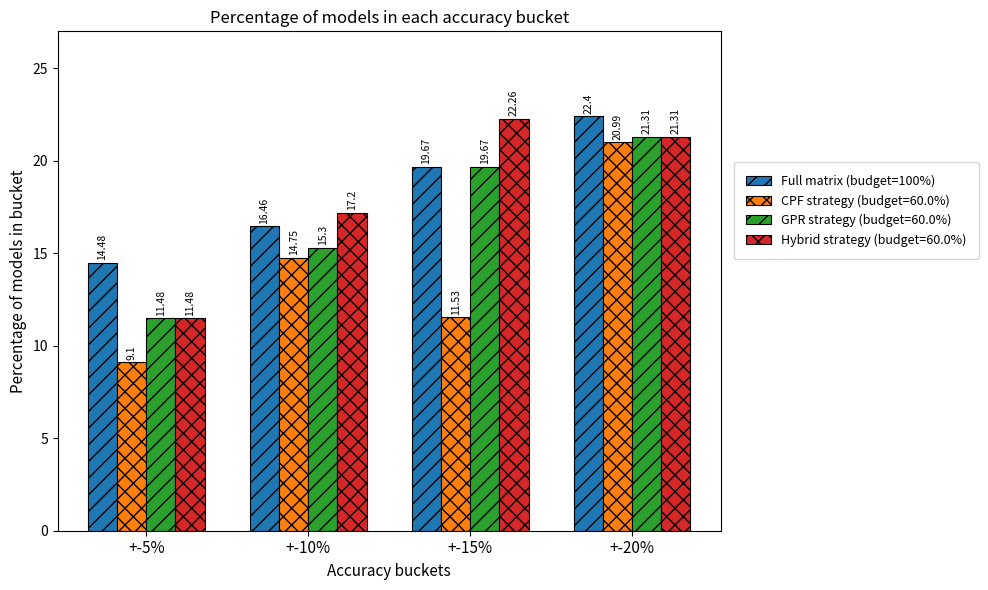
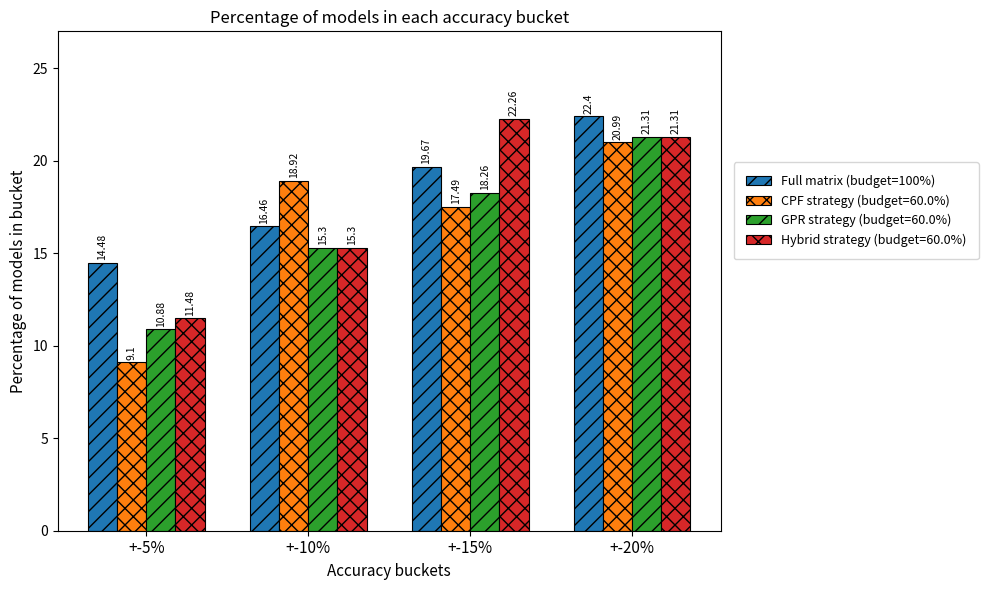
  {
    "Full matrix (budget=100%)": {
      "+-5%": 14.48,
      "+-10%": 16.46,
      "+-15%": 19.67,
      "+-20%": 22.4
    },
    "CPF strategy (budget=60.0%)": {
      "+-5%": 9.1,
-     "+-10%": 14.75,
-     "+-15%": 11.53,
+     "+-10%": 18.92,
+     "+-15%": 17.49,
      "+-20%": 20.99
    },
    "GPR strategy (budget=60.0%)": {
-     "+-5%": 11.48,
+     "+-5%": 10.88,
      "+-10%": 15.3,
-     "+-15%": 19.67,
+     "+-15%": 18.26,
      "+-20%": 21.31
    },
    "Hybrid strategy (budget=60.0%)": {
      "+-5%": 11.48,
-     "+-10%": 17.2,
+     "+-10%": 15.3,
      "+-15%": 22.26,
      "+-20%": 21.31
    }
  }
